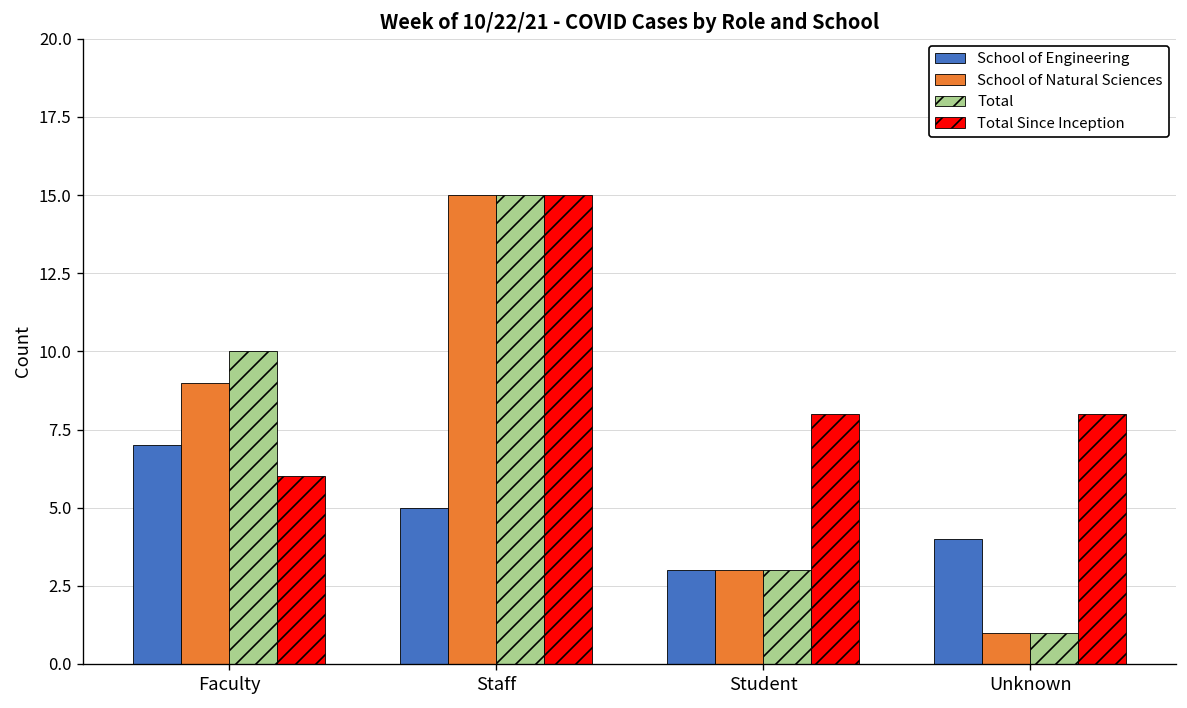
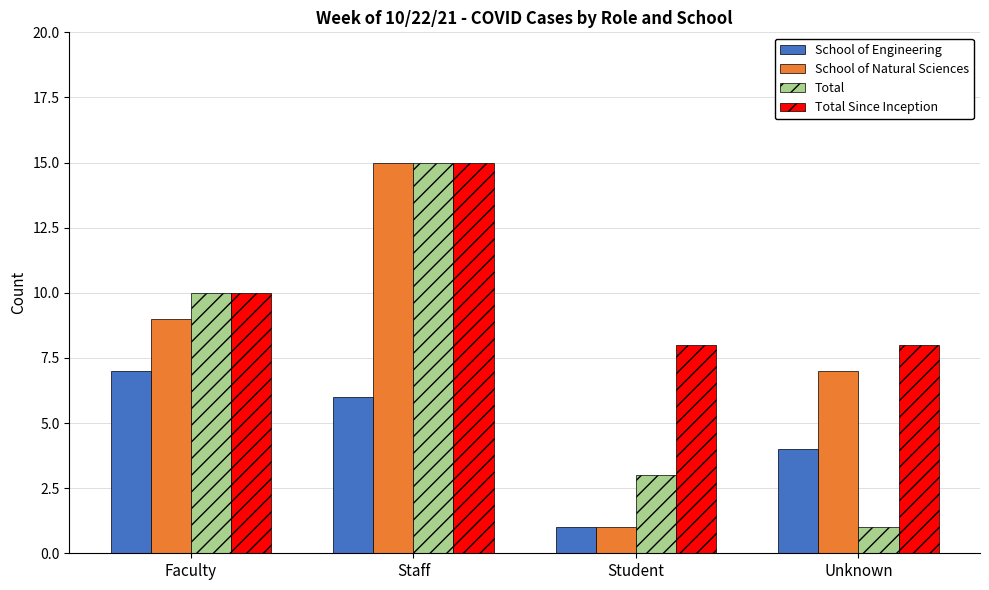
  {
    "School of Engineering": {
      "Faculty": 7,
-     "Staff": 5,
-     "Student": 3,
+     "Staff": 6,
+     "Student": 1,
      "Unknown": 4
    },
    "School of Natural Sciences": {
      "Faculty": 9,
      "Staff": 15,
-     "Student": 3,
-     "Unknown": 1
+     "Student": 1,
+     "Unknown": 7
    },
    "Total": {
      "Faculty": 10,
      "Staff": 15,
      "Student": 3,
      "Unknown": 1
    },
    "Total Since Inception": {
-     "Faculty": 6,
+     "Faculty": 10,
      "Staff": 15,
      "Student": 8,
      "Unknown": 8
    }
  }
